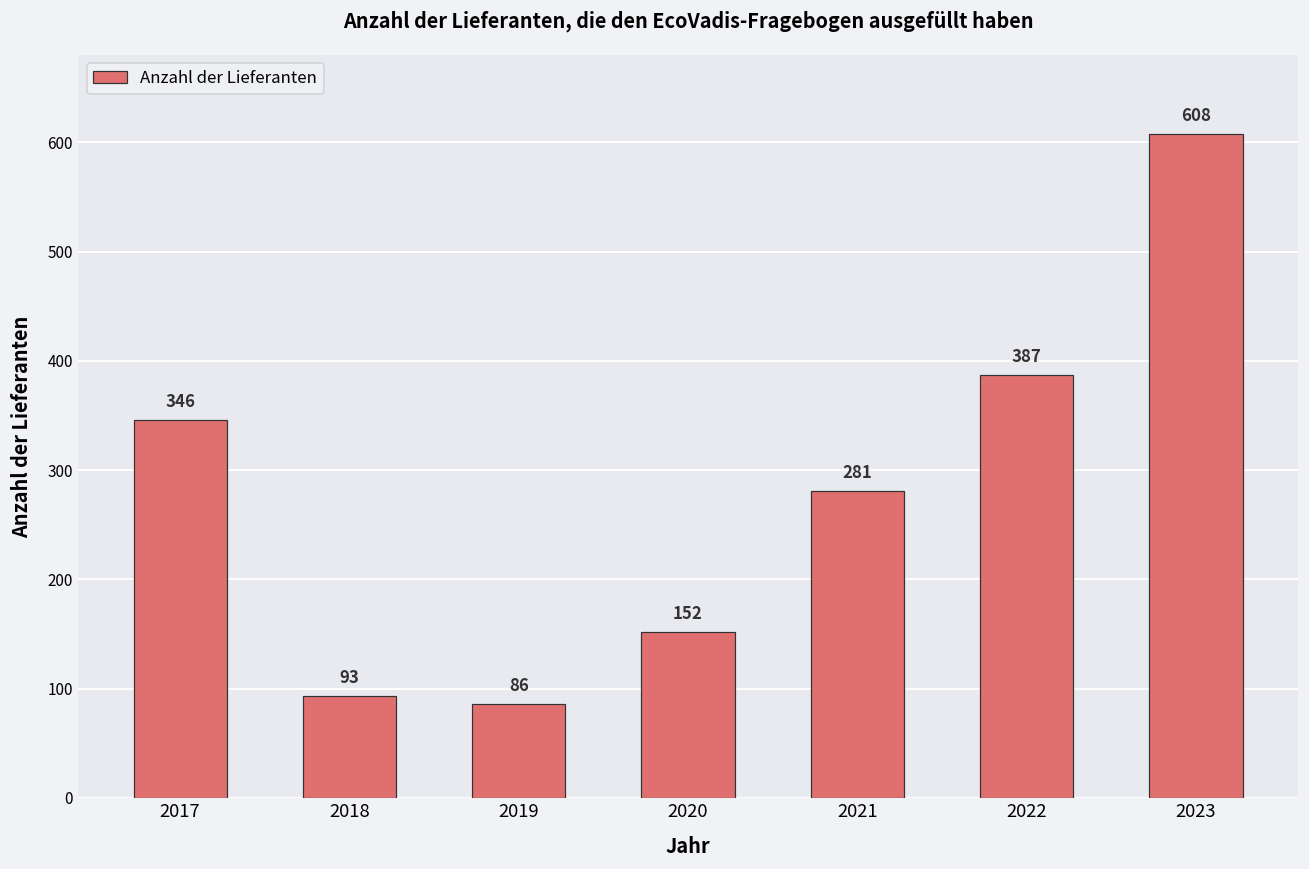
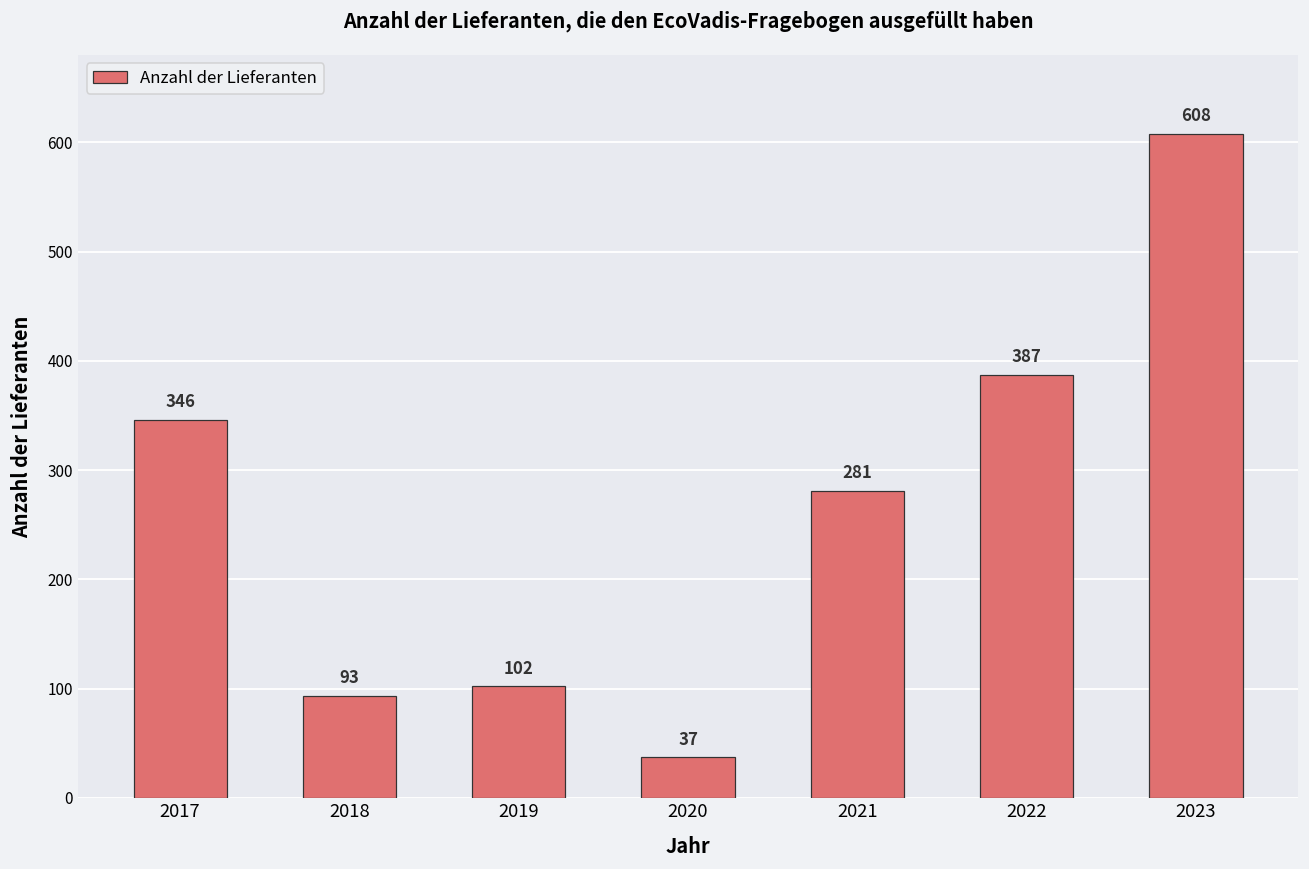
  {
    "2017": 346,
    "2018": 93,
-   "2019": 86,
-   "2020": 152,
+   "2019": 102,
+   "2020": 37,
    "2021": 281,
    "2022": 387,
    "2023": 608
  }
